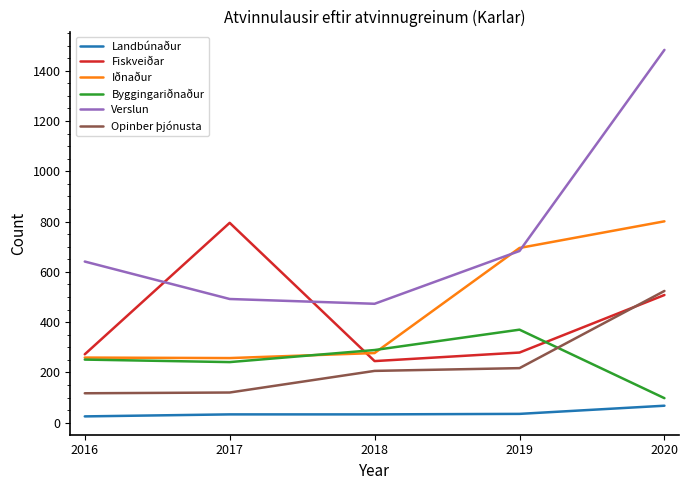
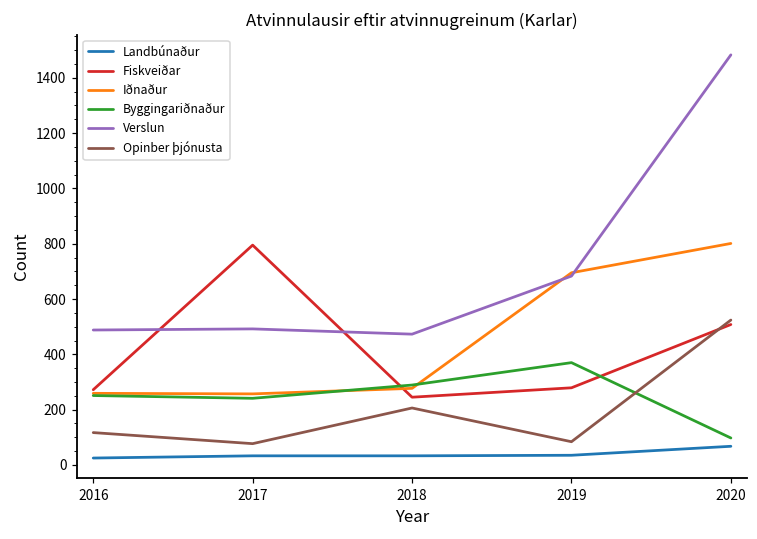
  {
    "Landbúnaður": {
      "2016": 30,
      "2017": 30,
      "2018": 30,
      "2019": 40,
      "2020": 70
    },
    "Fiskveiðar": {
      "2016": 270,
      "2017": 800,
      "2018": 250,
      "2019": 280,
      "2020": 510
    },
    "Iðnaður": {
      "2017": 260,
      "2018": 280,
      "2019": 700,
      "2020": 800
    },
    "Byggingariðnaður": {
      "2017": 240,
      "2018": 290,
      "2019": 370,
      "2020": 100
    },
    "Verslun": {
-     "2016": 640,
+     "2016": 490,
      "2017": 490,
      "2018": 470,
      "2019": 680,
      "2020": 1480
    },
    "Opinber þjónusta": {
      "2016": 120,
-     "2017": 120,
+     "2017": 80,
      "2018": 210,
-     "2019": 220,
+     "2019": 80,
      "2020": 520
    }
  }
